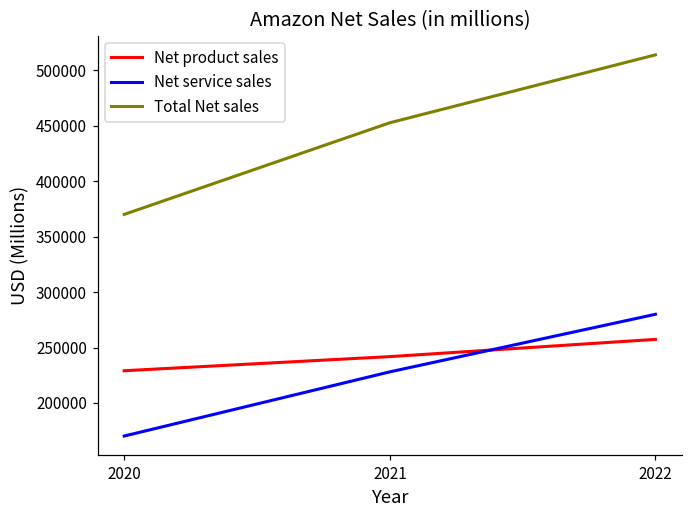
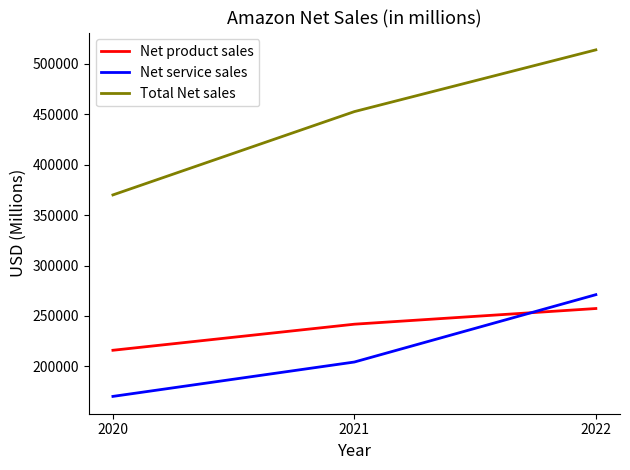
  {
    "Net product sales": {
-     "2020": 229000,
+     "2020": 216000,
      "2021": 242000,
      "2022": 257000
    },
    "Net service sales": {
      "2020": 170000,
-     "2021": 228000,
-     "2022": 280000
+     "2021": 204000,
+     "2022": 271000
    },
    "Total Net sales": {
      "2020": 370000,
      "2021": 453000,
      "2022": 514000
    }
  }
